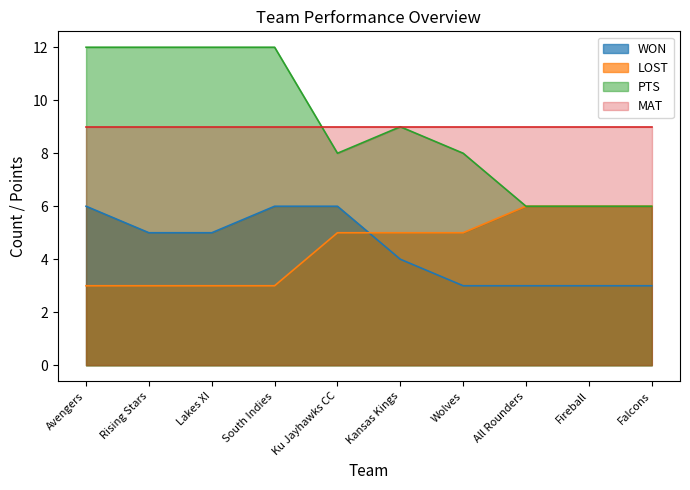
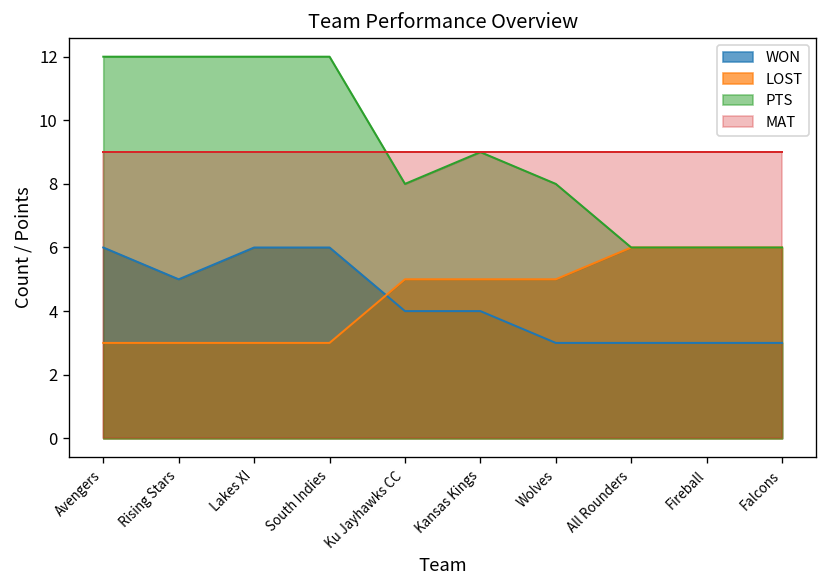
  {
    "WON": {
      "Avengers": 6,
      "Rising Stars": 5,
-     "Lakes XI": 5,
+     "Lakes XI": 6,
      "South Indies": 6,
-     "Ku Jayhawks CC": 6,
+     "Ku Jayhawks CC": 4,
      "Kansas Kings": 4,
      "Wolves": 3,
      "All Rounders": 3,
      "Fireball": 3,
      "Falcons": 3
    },
    "LOST": {
      "Avengers": 3,
      "Rising Stars": 3,
      "Lakes XI": 3,
      "South Indies": 3,
      "Ku Jayhawks CC": 5,
      "Kansas Kings": 5,
      "Wolves": 5
    },
    "PTS": {
      "Avengers": 12,
      "Rising Stars": 12,
      "Lakes XI": 12,
      "South Indies": 12,
      "Ku Jayhawks CC": 8,
      "Wolves": 8
    },
    "MAT": {
      "Avengers": 9,
      "Rising Stars": 9,
      "Lakes XI": 9,
      "South Indies": 9,
      "Ku Jayhawks CC": 9,
      "Wolves": 9,
      "All Rounders": 9,
      "Fireball": 9,
      "Falcons": 9
    }
  }
